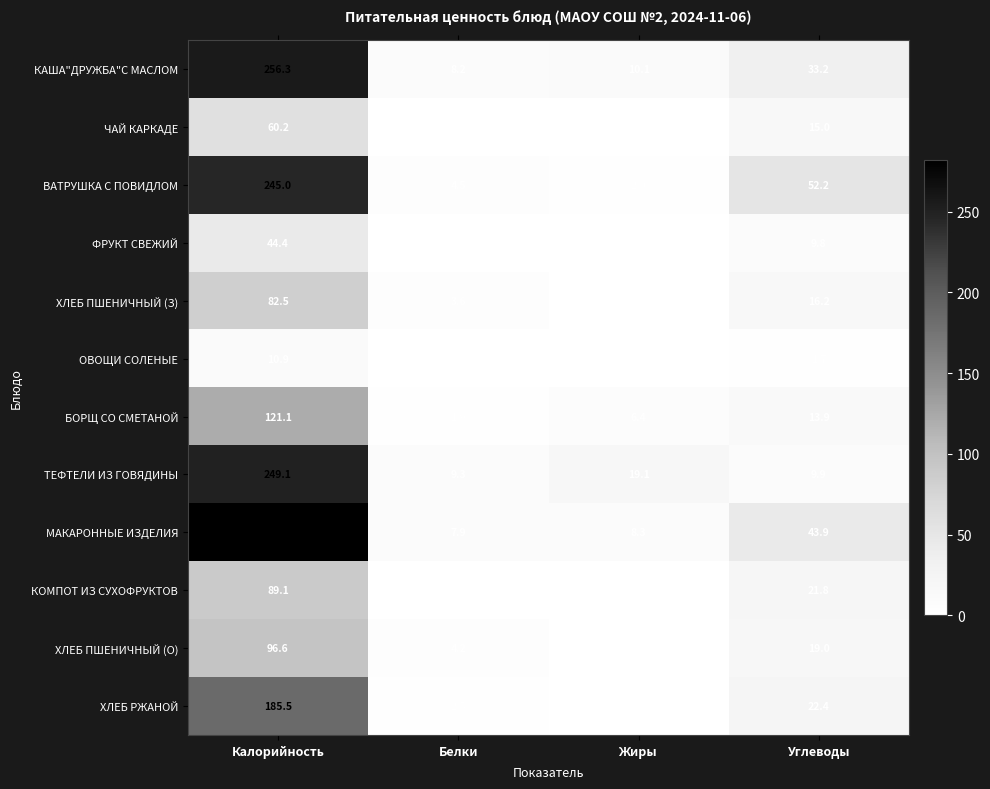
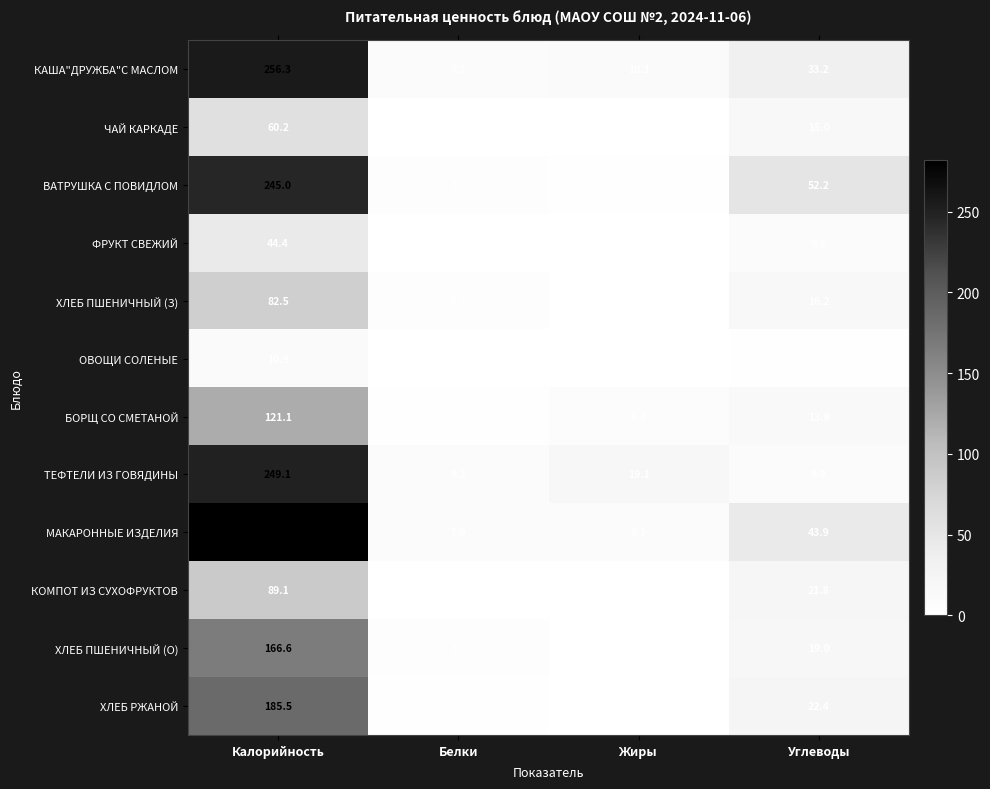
  {
    "ХЛЕБ ПШЕНИЧНЫЙ (З)": {
      "Калорийность": 82.5
    },
    "БОРЩ СО СМЕТАНОЙ": {
      "Калорийность": 121.1
    },
    "КОМПОТ ИЗ СУХОФРУКТОВ": {
      "Калорийность": 89.1
    },
    "ХЛЕБ ПШЕНИЧНЫЙ (О)": {
-     "Калорийность": 96.6
+     "Калорийность": 166.6
    },
    "ХЛЕБ РЖАНОЙ": {
      "Калорийность": 185.5
    }
  }
